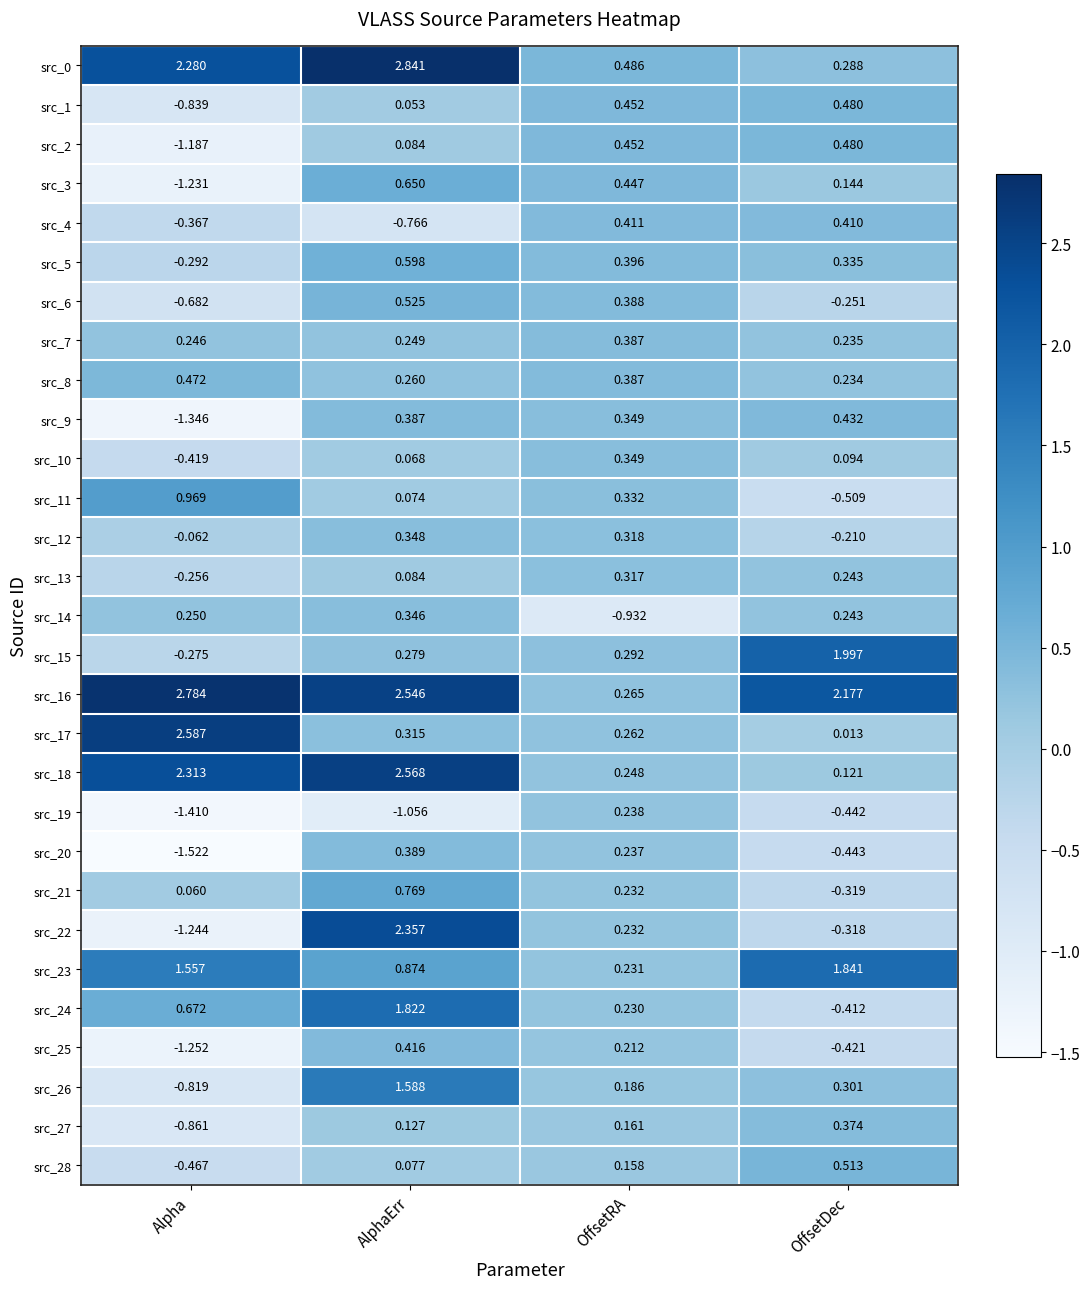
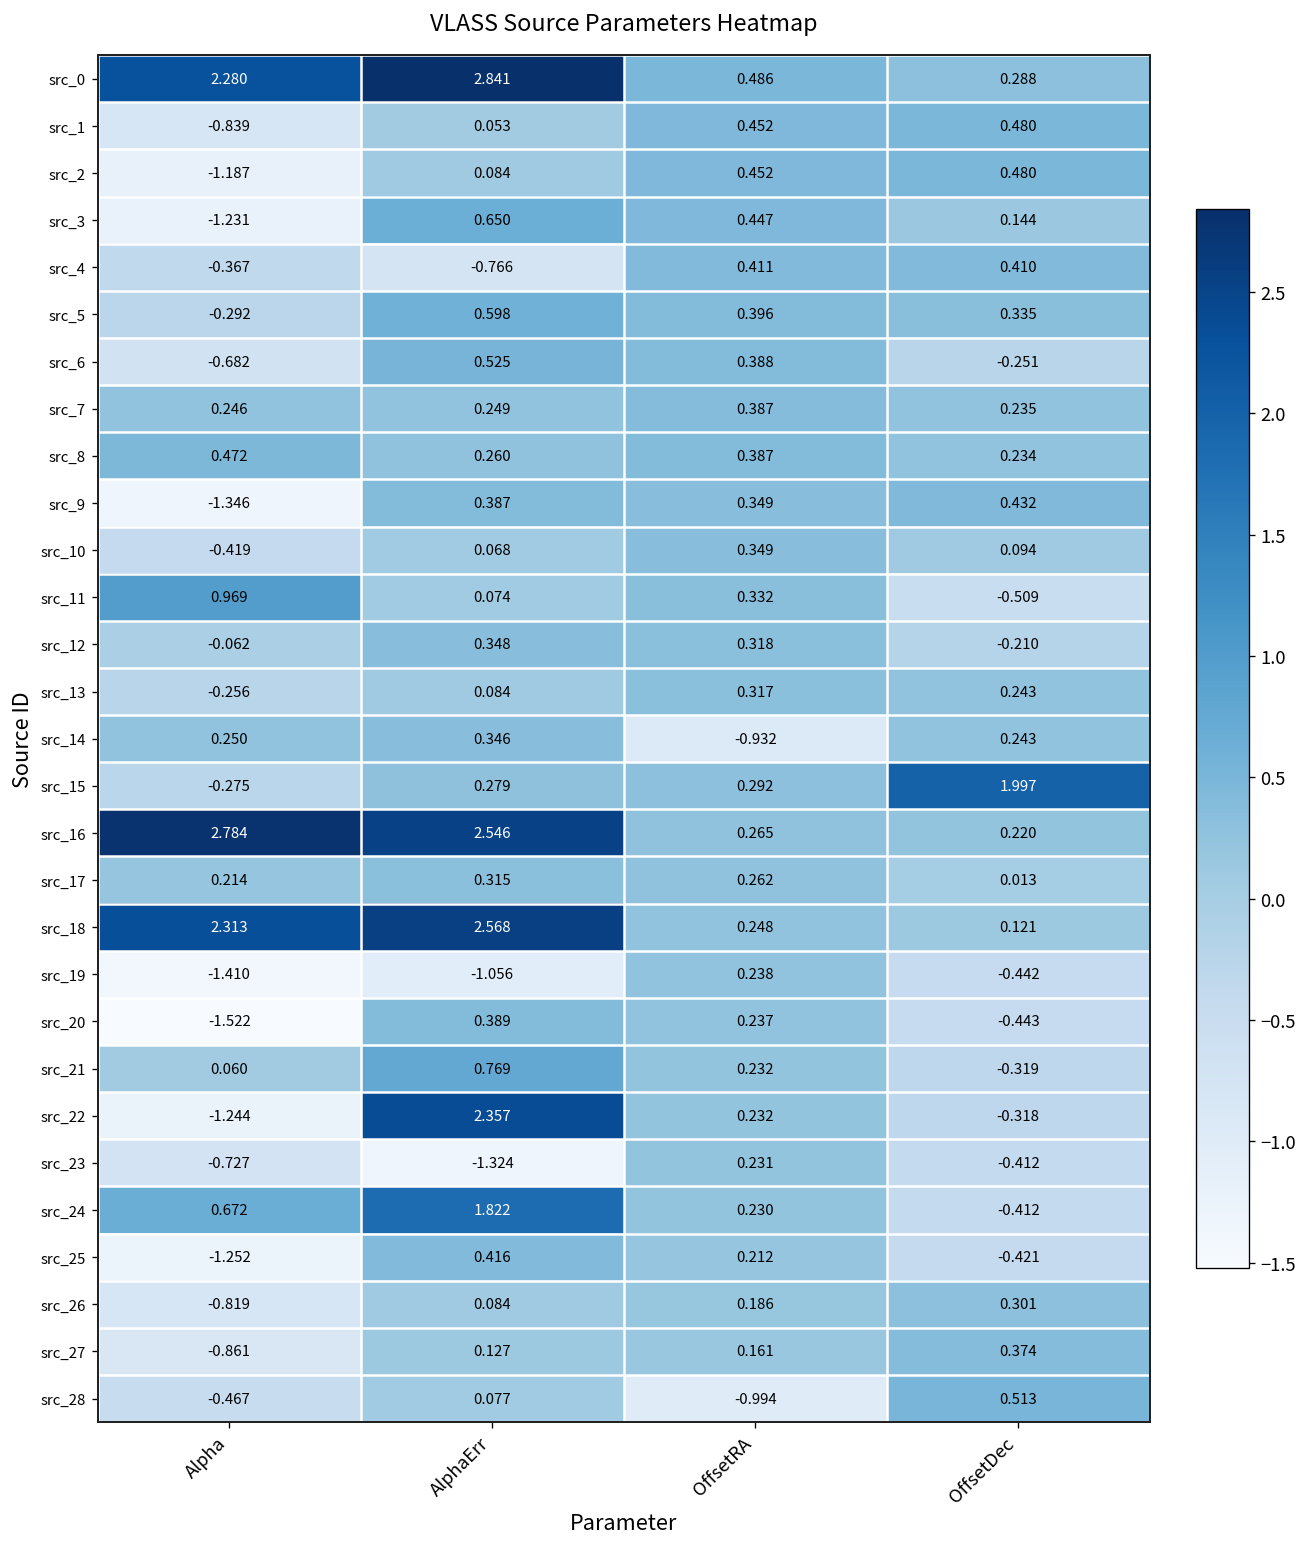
  {
    "src_0": {
      "Alpha": 2.280,
      "AlphaErr": 2.841,
      "OffsetRA": 0.486,
      "OffsetDec": 0.288
    },
    "src_1": {
      "Alpha": -0.839,
      "AlphaErr": 0.053,
      "OffsetRA": 0.452,
      "OffsetDec": 0.480
    },
    "src_2": {
      "Alpha": -1.187,
      "AlphaErr": 0.084,
      "OffsetRA": 0.452,
      "OffsetDec": 0.480
    },
    "src_3": {
      "Alpha": -1.231,
      "AlphaErr": 0.650,
      "OffsetRA": 0.447,
      "OffsetDec": 0.144
    },
    "src_4": {
      "Alpha": -0.367,
      "AlphaErr": -0.766,
      "OffsetRA": 0.411,
      "OffsetDec": 0.410
    },
    "src_5": {
      "Alpha": -0.292,
      "AlphaErr": 0.598,
      "OffsetRA": 0.396,
      "OffsetDec": 0.335
    },
    "src_6": {
      "Alpha": -0.682,
      "AlphaErr": 0.525,
      "OffsetRA": 0.388,
      "OffsetDec": -0.251
    },
    "src_7": {
      "Alpha": 0.246,
      "AlphaErr": 0.249,
      "OffsetRA": 0.387,
      "OffsetDec": 0.235
    },
    "src_8": {
      "Alpha": 0.472,
      "AlphaErr": 0.260,
      "OffsetRA": 0.387,
      "OffsetDec": 0.234
    },
    "src_9": {
      "Alpha": -1.346,
      "AlphaErr": 0.387,
      "OffsetRA": 0.349,
      "OffsetDec": 0.432
    },
    "src_10": {
      "Alpha": -0.419,
      "AlphaErr": 0.068,
      "OffsetRA": 0.349,
      "OffsetDec": 0.094
    },
    "src_11": {
      "Alpha": 0.969,
      "AlphaErr": 0.074,
      "OffsetRA": 0.332,
      "OffsetDec": -0.509
    },
    "src_12": {
      "Alpha": -0.062,
      "AlphaErr": 0.348,
      "OffsetRA": 0.318,
      "OffsetDec": -0.210
    },
    "src_13": {
      "Alpha": -0.256,
      "AlphaErr": 0.084,
      "OffsetRA": 0.317,
      "OffsetDec": 0.243
    },
    "src_14": {
      "Alpha": 0.250,
      "AlphaErr": 0.346,
      "OffsetRA": -0.932,
      "OffsetDec": 0.243
    },
    "src_15": {
      "Alpha": -0.275,
      "AlphaErr": 0.279,
      "OffsetRA": 0.292,
      "OffsetDec": 1.997
    },
    "src_16": {
      "Alpha": 2.784,
      "AlphaErr": 2.546,
      "OffsetRA": 0.265,
-     "OffsetDec": 2.177
+     "OffsetDec": 0.220
    },
    "src_17": {
-     "Alpha": 2.587,
+     "Alpha": 0.214,
      "AlphaErr": 0.315,
      "OffsetRA": 0.262,
      "OffsetDec": 0.013
    },
    "src_18": {
      "Alpha": 2.313,
      "AlphaErr": 2.568,
      "OffsetRA": 0.248,
      "OffsetDec": 0.121
    },
    "src_19": {
      "Alpha": -1.410,
      "AlphaErr": -1.056,
      "OffsetRA": 0.238,
      "OffsetDec": -0.442
    },
    "src_20": {
      "Alpha": -1.522,
      "AlphaErr": 0.389,
      "OffsetRA": 0.237,
      "OffsetDec": -0.443
    },
    "src_21": {
      "Alpha": 0.060,
      "AlphaErr": 0.769,
      "OffsetRA": 0.232,
      "OffsetDec": -0.319
    },
    "src_22": {
      "Alpha": -1.244,
      "AlphaErr": 2.357,
      "OffsetRA": 0.232,
      "OffsetDec": -0.318
    },
    "src_23": {
-     "Alpha": 1.557,
-     "AlphaErr": 0.874,
+     "Alpha": -0.727,
+     "AlphaErr": -1.324,
      "OffsetRA": 0.231,
-     "OffsetDec": 1.841
+     "OffsetDec": -0.412
    },
    "src_24": {
      "Alpha": 0.672,
      "AlphaErr": 1.822,
      "OffsetRA": 0.230,
      "OffsetDec": -0.412
    },
    "src_25": {
      "Alpha": -1.252,
      "AlphaErr": 0.416,
      "OffsetRA": 0.212,
      "OffsetDec": -0.421
    },
    "src_26": {
      "Alpha": -0.819,
-     "AlphaErr": 1.588,
+     "AlphaErr": 0.084,
      "OffsetRA": 0.186,
      "OffsetDec": 0.301
    },
    "src_27": {
      "Alpha": -0.861,
      "AlphaErr": 0.127,
      "OffsetRA": 0.161,
      "OffsetDec": 0.374
    },
    "src_28": {
      "Alpha": -0.467,
      "AlphaErr": 0.077,
-     "OffsetRA": 0.158,
+     "OffsetRA": -0.994,
      "OffsetDec": 0.513
    }
  }
